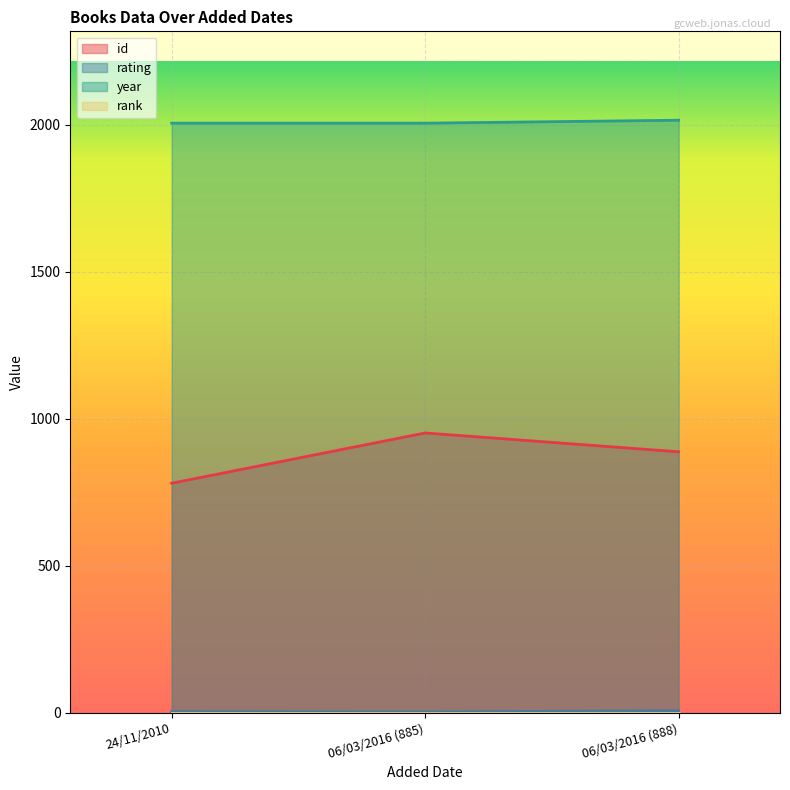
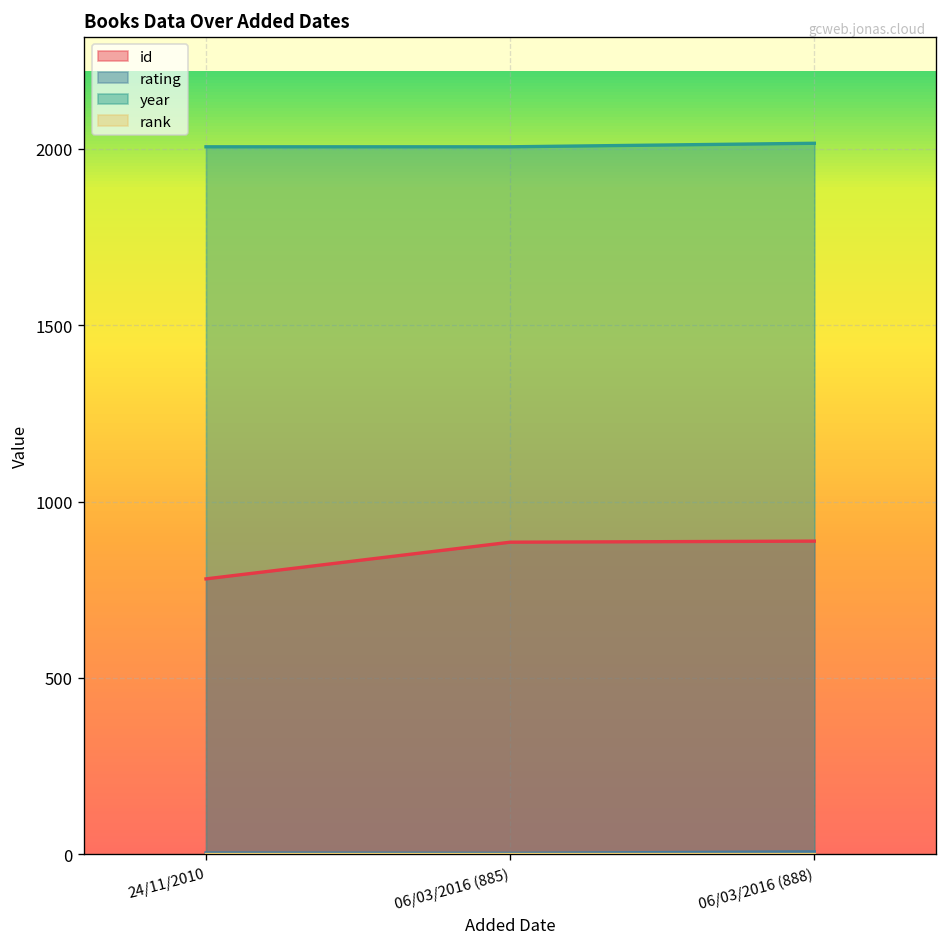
  {
    "id": {
      "24/11/2010": 780,
-     "06/03/2016 (885)": 950,
+     "06/03/2016 (885)": 890,
      "06/03/2016 (888)": 890
    }
  }
